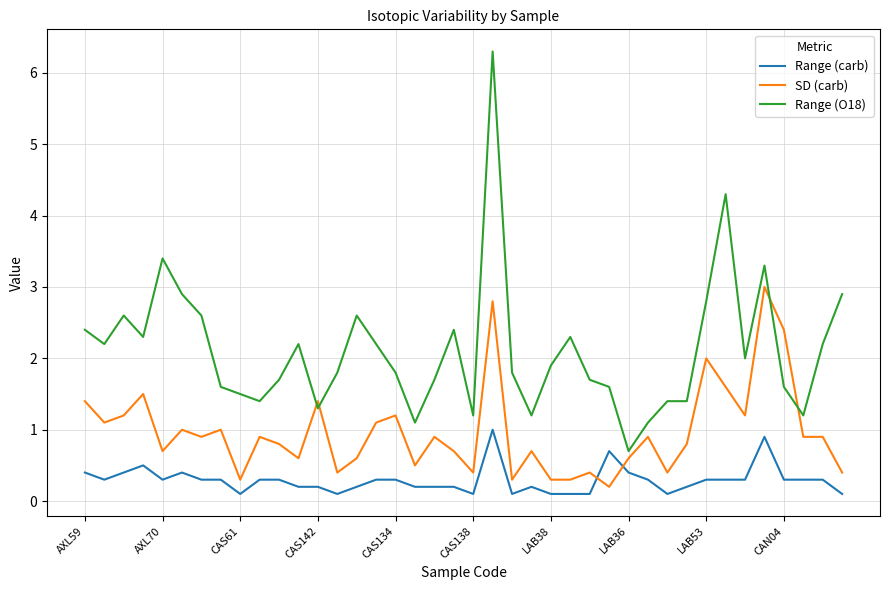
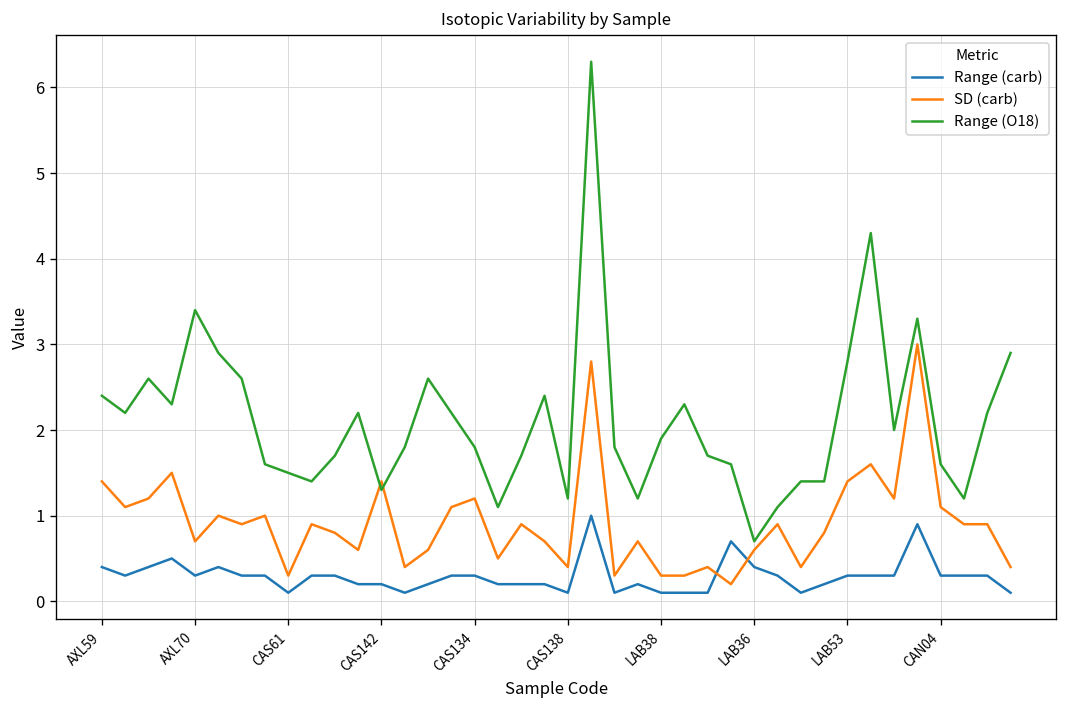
  {
    "Range (carb)": {
      "AXL59": 0.4,
      "AXL70": 0.3,
      "CAS61": 0.1,
      "CAS142": 0.2,
      "CAS134": 0.3,
      "CAS138": 0.1,
      "LAB38": 0.1,
      "LAB36": 0.4,
      "LAB53": 0.3,
      "CAN04": 0.3
    },
    "SD (carb)": {
      "AXL59": 1.4,
      "AXL70": 0.7,
      "CAS61": 0.3,
      "CAS142": 1.4,
      "CAS134": 1.2,
      "CAS138": 0.4,
      "LAB38": 0.3,
      "LAB36": 0.6,
-     "LAB53": 2.0,
-     "CAN04": 2.4
+     "LAB53": 1.4,
+     "CAN04": 1.1
    },
    "Range (O18)": {
      "AXL59": 2.4,
      "AXL70": 3.4,
      "CAS61": 1.5,
      "CAS142": 1.3,
      "CAS134": 1.8,
      "CAS138": 1.2,
      "LAB38": 1.9,
      "LAB36": 0.7,
      "LAB53": 2.8,
      "CAN04": 1.6
    }
  }
